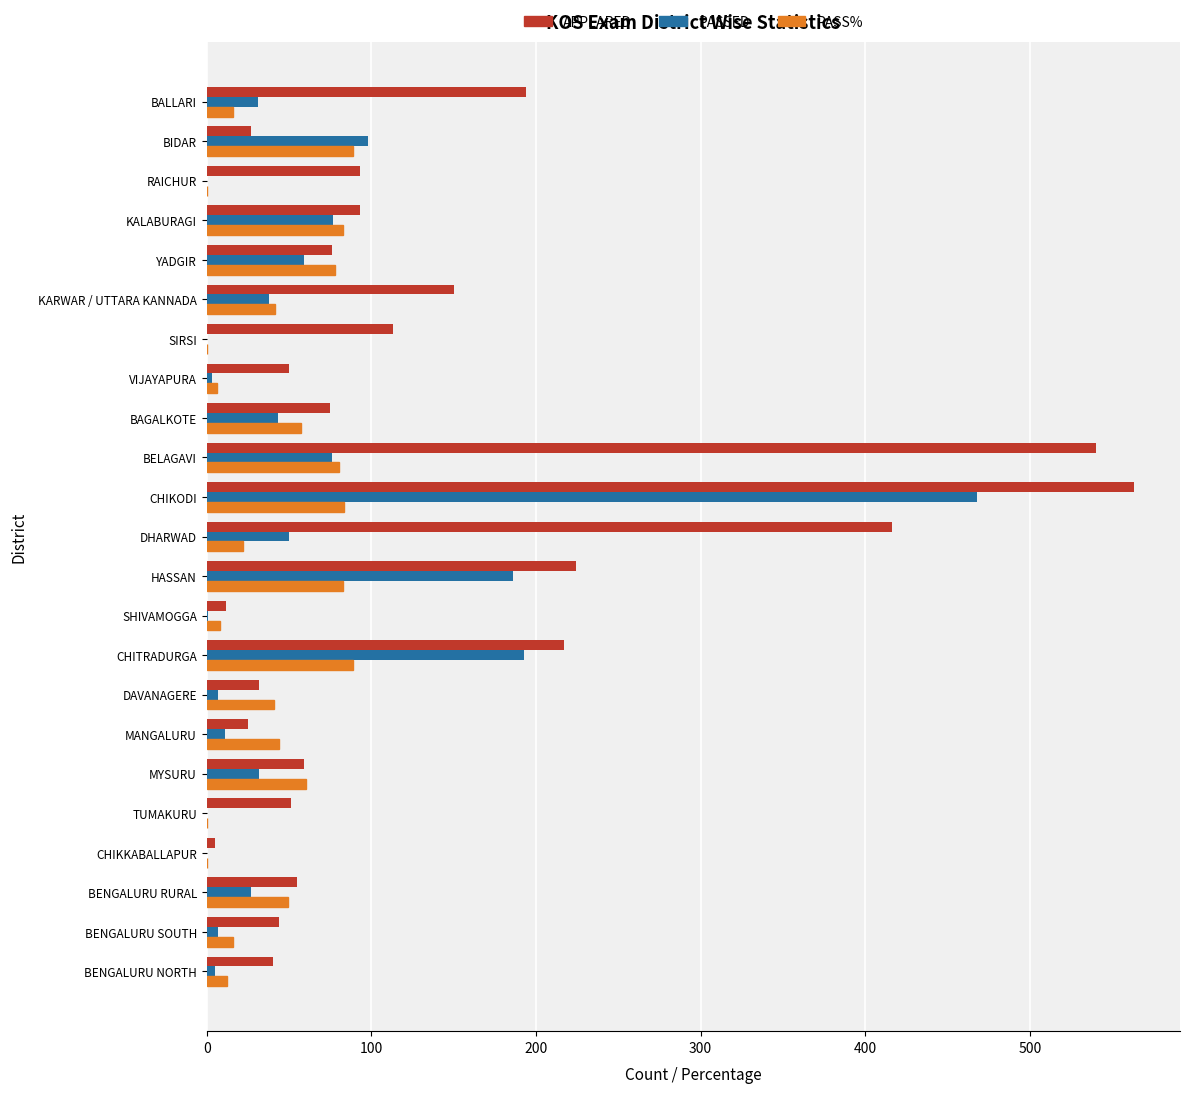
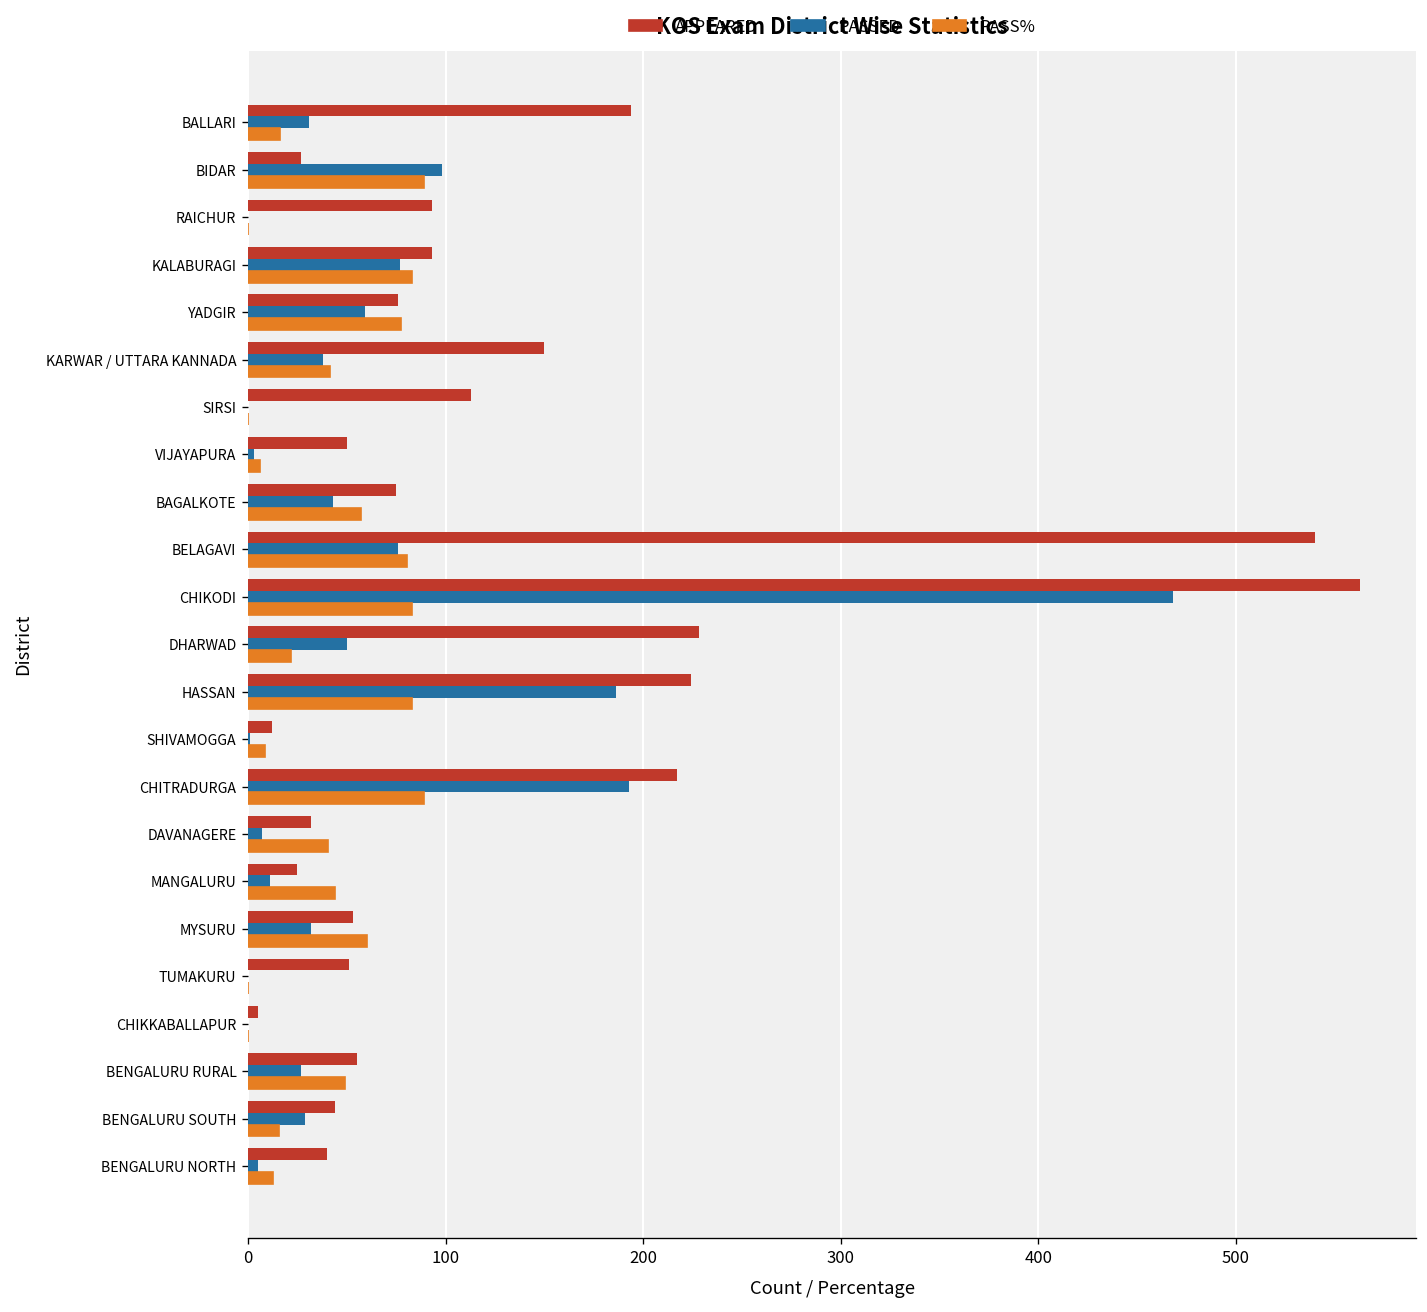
  {
    "APPEARED": {
      "BALLARI": 194,
      "BIDAR": 27,
      "RAICHUR": 93,
      "KALABURAGI": 93,
      "YADGIR": 76,
      "KARWAR / UTTARA KANNADA": 150,
      "SIRSI": 113,
      "VIJAYAPURA": 50,
      "BAGALKOTE": 75,
      "BELAGAVI": 540,
      "CHIKODI": 563,
-     "DHARWAD": 416,
+     "DHARWAD": 228,
      "HASSAN": 224,
      "SHIVAMOGGA": 12,
      "CHITRADURGA": 217,
      "DAVANAGERE": 32,
      "MANGALURU": 25,
-     "MYSURU": 59,
+     "MYSURU": 53,
      "TUMAKURU": 51,
      "CHIKKABALLAPUR": 5,
      "BENGALURU RURAL": 55,
      "BENGALURU SOUTH": 44,
      "BENGALURU NORTH": 40
    },
    "PASSED": {
      "BALLARI": 31,
      "BIDAR": 98,
      "RAICHUR": 0,
      "KALABURAGI": 77,
      "YADGIR": 59,
      "KARWAR / UTTARA KANNADA": 38,
      "SIRSI": 0,
      "VIJAYAPURA": 3,
      "BAGALKOTE": 43,
      "BELAGAVI": 76,
      "CHIKODI": 468,
      "DHARWAD": 50,
      "HASSAN": 186,
      "CHITRADURGA": 193,
      "DAVANAGERE": 7,
      "MANGALURU": 11,
      "MYSURU": 32,
      "TUMAKURU": 0,
      "CHIKKABALLAPUR": 0,
      "BENGALURU RURAL": 27,
-     "BENGALURU SOUTH": 7,
+     "BENGALURU SOUTH": 29,
      "BENGALURU NORTH": 5
    },
    "PASS%": {
      "BALLARI": 16,
      "BIDAR": 89,
      "RAICHUR": 0,
      "KALABURAGI": 83,
      "YADGIR": 78,
      "KARWAR / UTTARA KANNADA": 41,
      "SIRSI": 0,
      "VIJAYAPURA": 6,
      "BAGALKOTE": 57,
      "BELAGAVI": 80,
      "CHIKODI": 83,
      "DHARWAD": 22,
      "HASSAN": 83,
      "SHIVAMOGGA": 8,
      "CHITRADURGA": 89,
      "DAVANAGERE": 41,
      "MANGALURU": 44,
      "MYSURU": 60,
      "TUMAKURU": 0,
      "CHIKKABALLAPUR": 0,
      "BENGALURU RURAL": 49,
      "BENGALURU SOUTH": 16,
      "BENGALURU NORTH": 13
    }
  }
